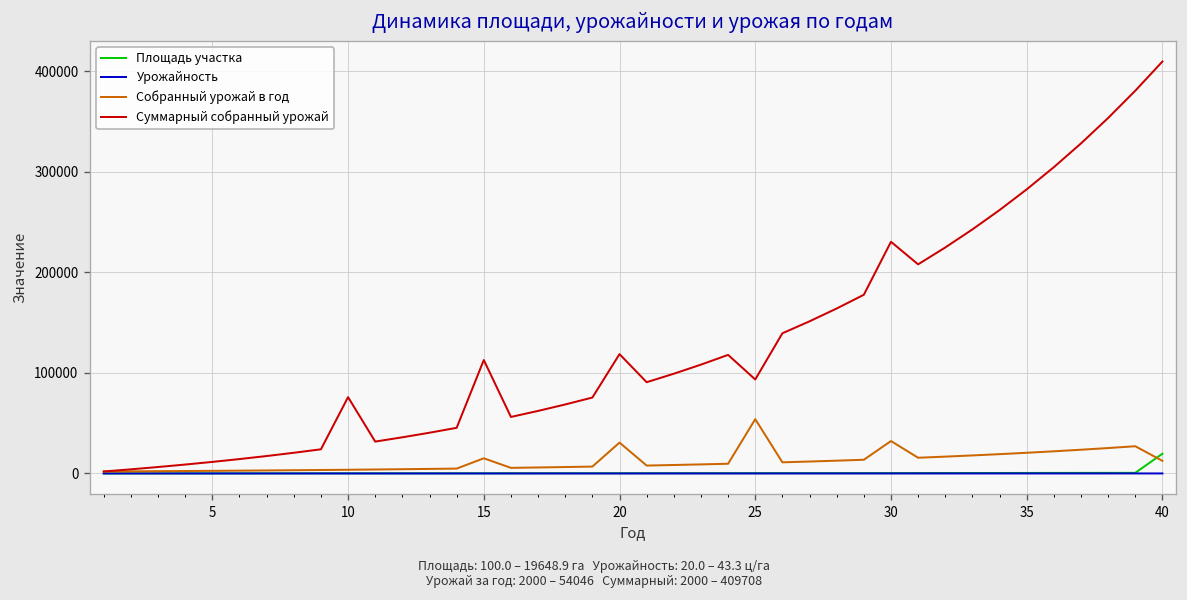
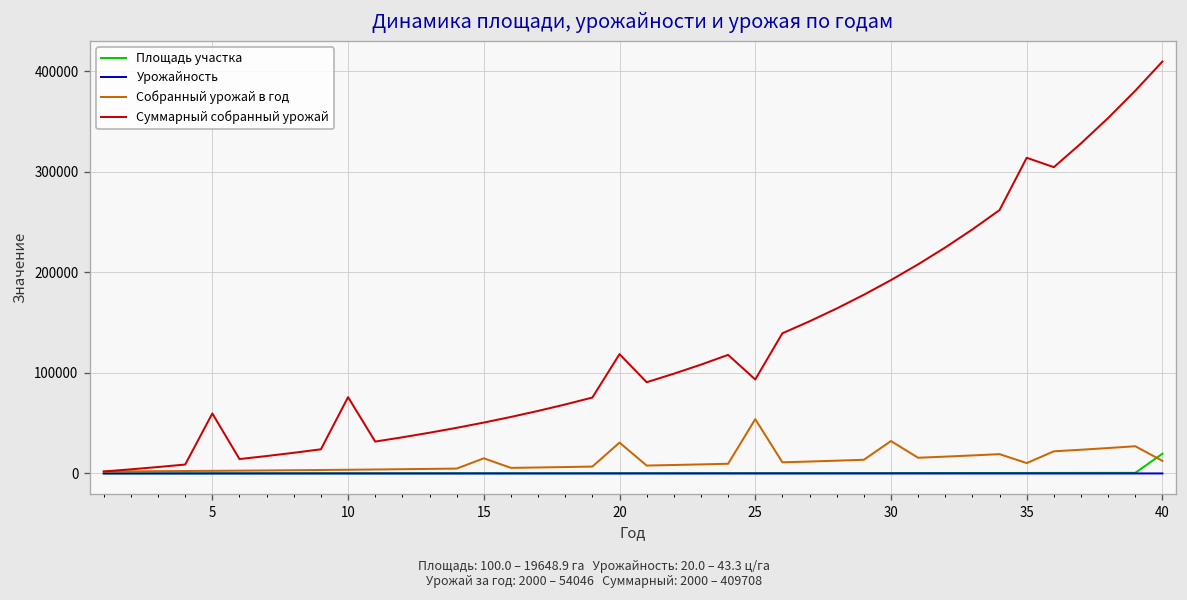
  {
    "Площадь участка": {
      "40": 20000
    },
    "Урожайность": {
      "40": 0
    },
    "Собранный урожай в год": {
      "10": 0,
      "15": 20000,
      "20": 30000,
      "25": 50000,
      "30": 30000,
-     "35": 20000,
+     "35": 10000,
      "40": 10000
    },
    "Суммарный собранный урожай": {
-     "5": 10000,
+     "5": 60000,
      "10": 80000,
-     "15": 110000,
+     "15": 50000,
      "20": 120000,
      "25": 90000,
-     "30": 230000,
-     "35": 280000,
+     "30": 190000,
+     "35": 310000,
      "40": 410000
    }
  }
